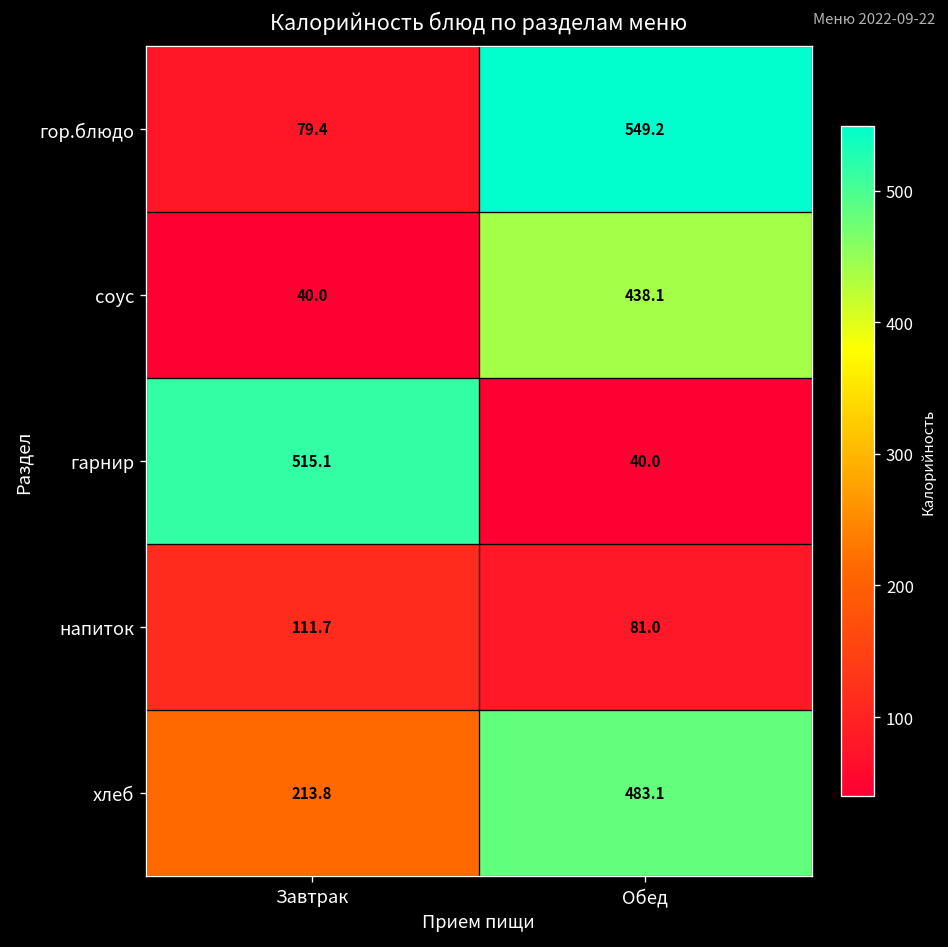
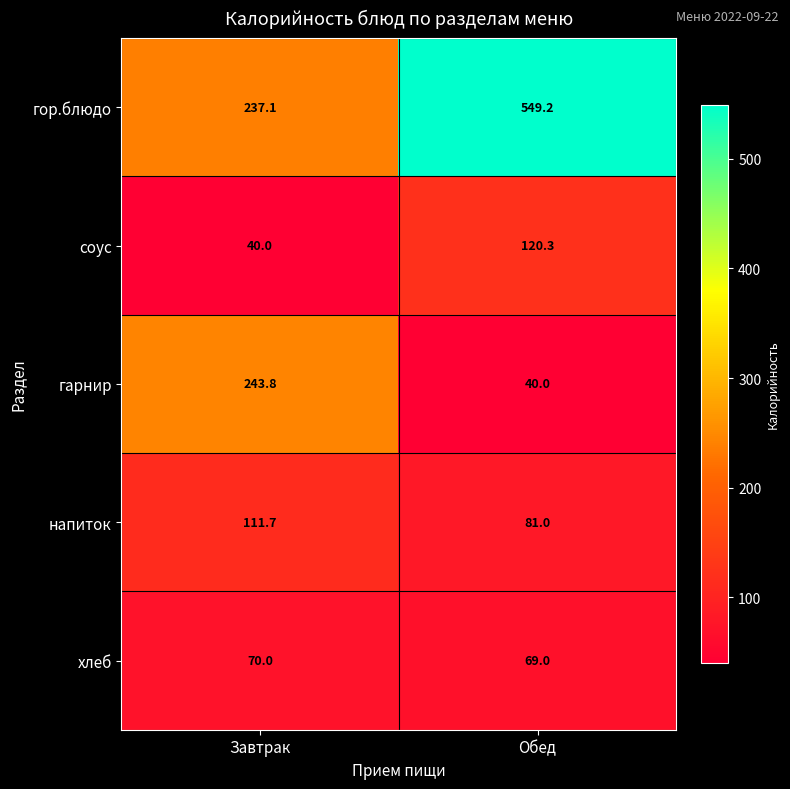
  {
    "гор.блюдо": {
-     "Завтрак": 79.4,
+     "Завтрак": 237.1,
      "Обед": 549.2
    },
    "соус": {
      "Завтрак": 40.0,
-     "Обед": 438.1
+     "Обед": 120.3
    },
    "гарнир": {
-     "Завтрак": 515.1,
+     "Завтрак": 243.8,
      "Обед": 40.0
    },
    "напиток": {
      "Завтрак": 111.7,
      "Обед": 81.0
    },
    "хлеб": {
-     "Завтрак": 213.8,
-     "Обед": 483.1
+     "Завтрак": 70.0,
+     "Обед": 69.0
    }
  }
